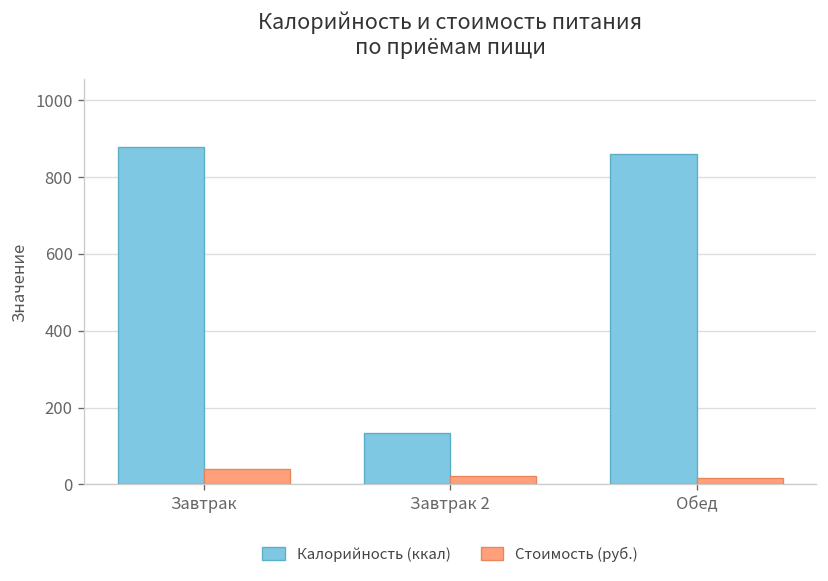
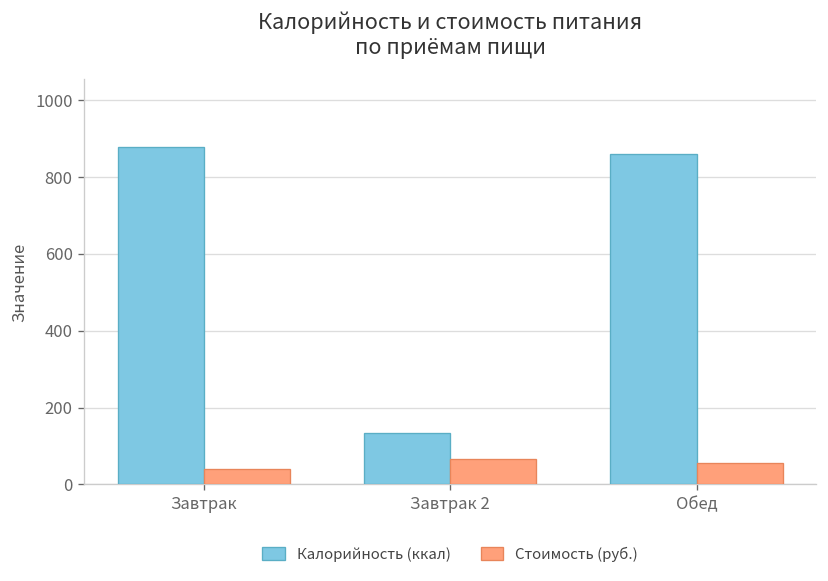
  {
    "Калорийность (ккал)": {
      "Завтрак": 880,
      "Завтрак 2": 130,
      "Обед": 860
    },
    "Стоимость (руб.)": {
      "Завтрак": 40,
-     "Завтрак 2": 20,
-     "Обед": 20
+     "Завтрак 2": 70,
+     "Обед": 60
    }
  }
